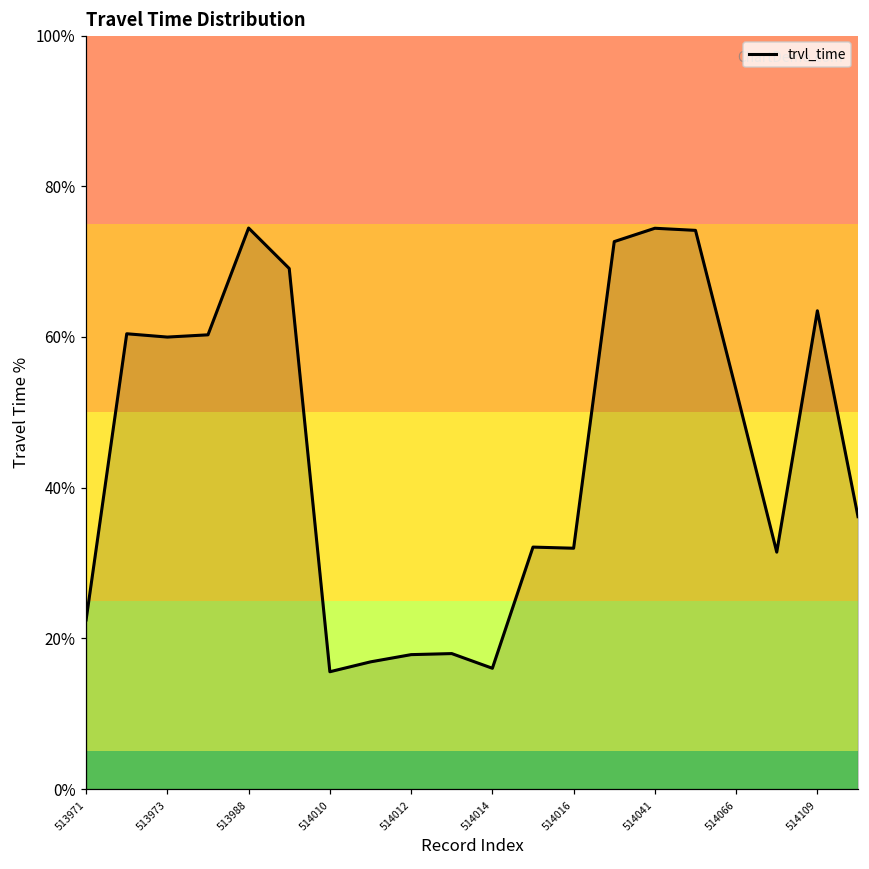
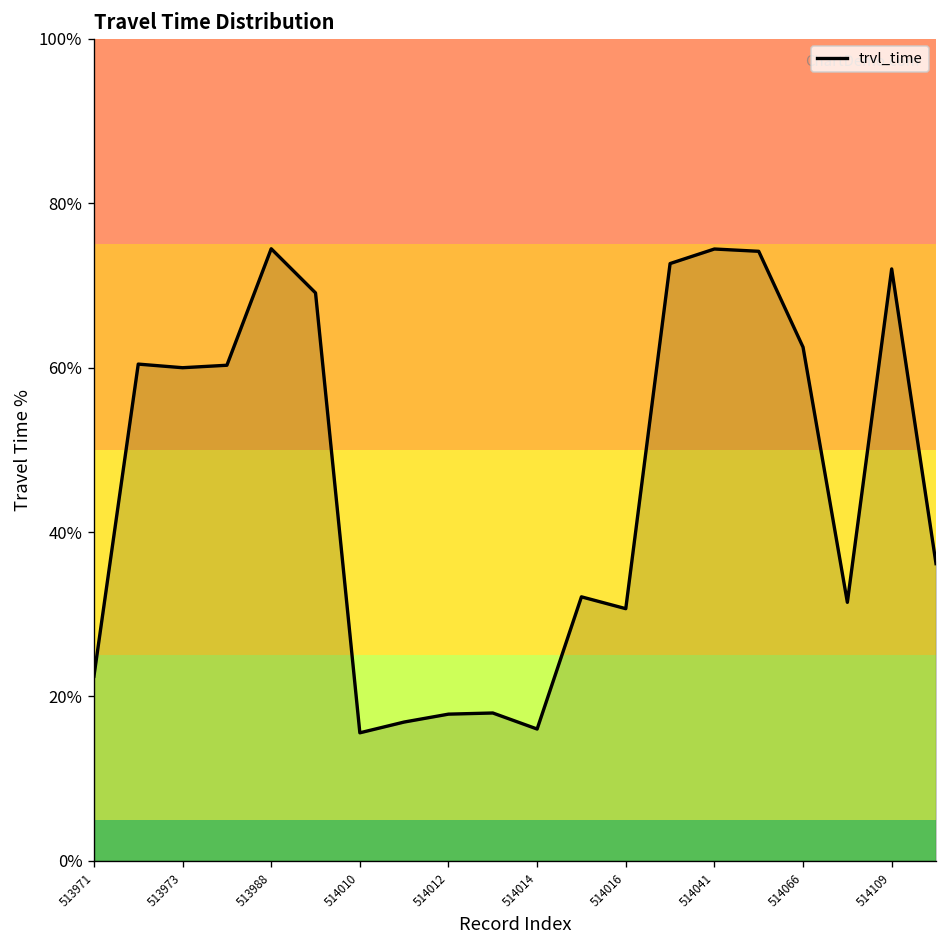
  {
    "513971": "22%",
    "513973": "60%",
    "513988": "74%",
    "514010": "16%",
    "514012": "18%",
    "514014": "16%",
-   "514016": "32%",
+   "514016": "31%",
    "514041": "74%",
-   "514066": "53%",
-   "514109": "63%"
+   "514066": "62%",
+   "514109": "72%"
  }
